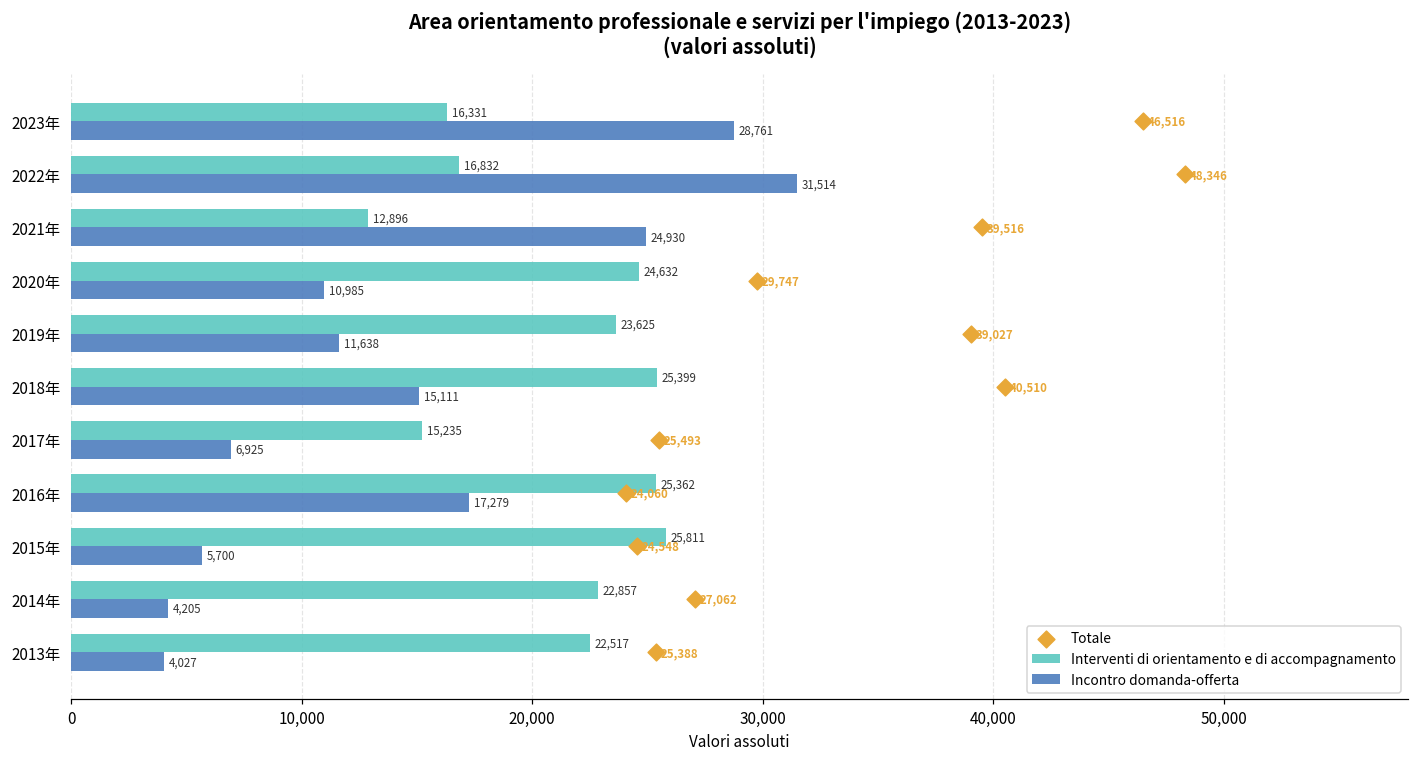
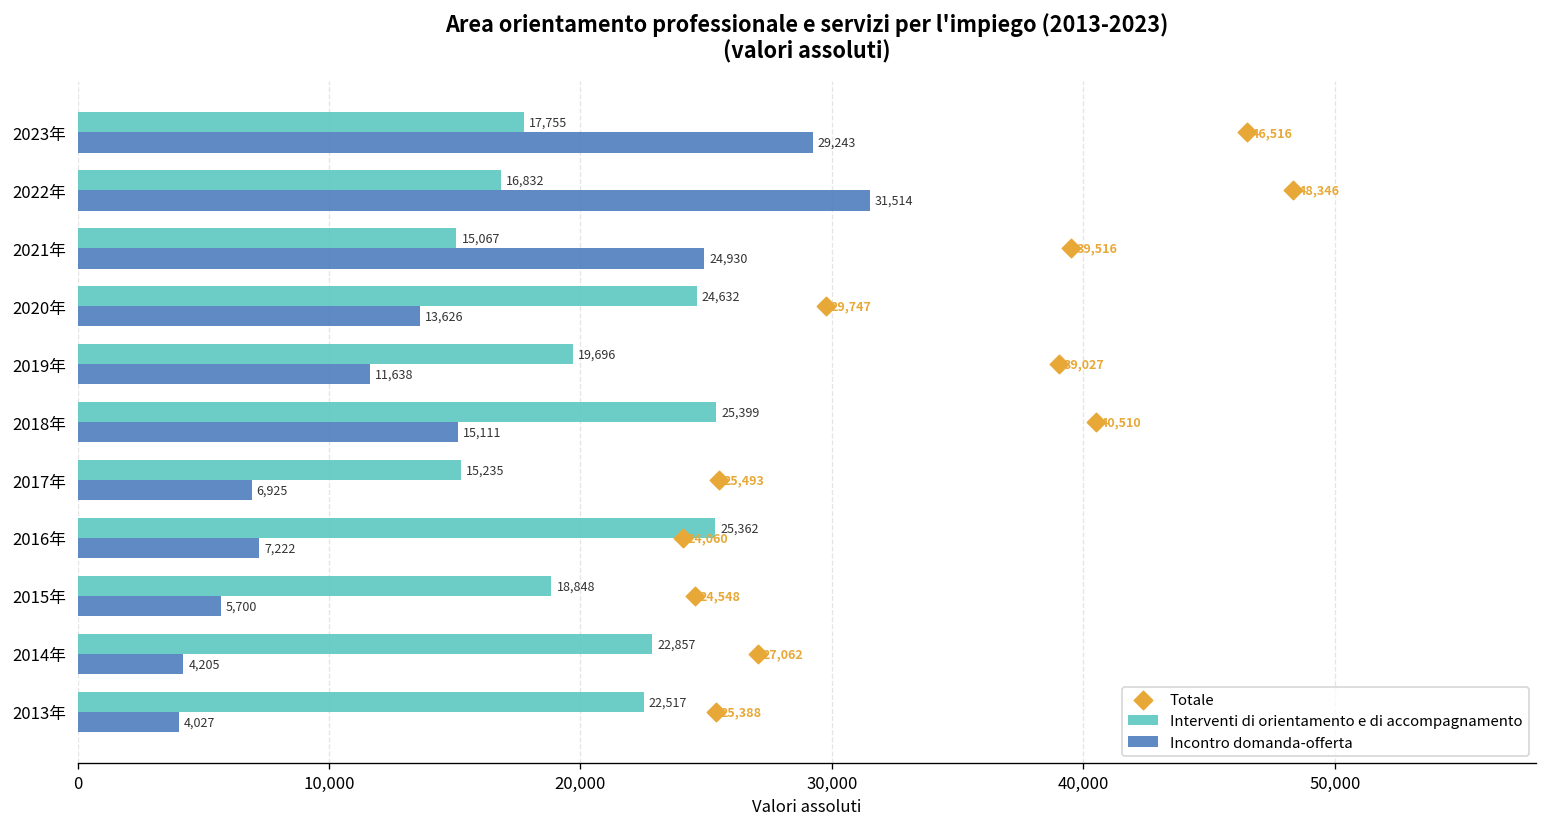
  {
    "Interventi di orientamento e di accompagnamento": {
-     "2023年": "16,331",
+     "2023年": "17,755",
      "2022年": "16,832",
-     "2021年": "12,896",
+     "2021年": "15,067",
      "2020年": "24,632",
-     "2019年": "23,625",
+     "2019年": "19,696",
      "2018年": "25,399",
      "2017年": "15,235",
      "2016年": "25,362",
-     "2015年": "25,811",
+     "2015年": "18,848",
      "2014年": "22,857",
      "2013年": "22,517"
    },
    "Incontro domanda-offerta": {
-     "2023年": "28,761",
+     "2023年": "29,243",
      "2022年": "31,514",
      "2021年": "24,930",
-     "2020年": "10,985",
+     "2020年": "13,626",
      "2019年": "11,638",
      "2018年": "15,111",
      "2017年": "6,925",
-     "2016年": "17,279",
+     "2016年": "7,222",
      "2015年": "5,700",
      "2014年": "4,205",
      "2013年": "4,027"
    }
  }
